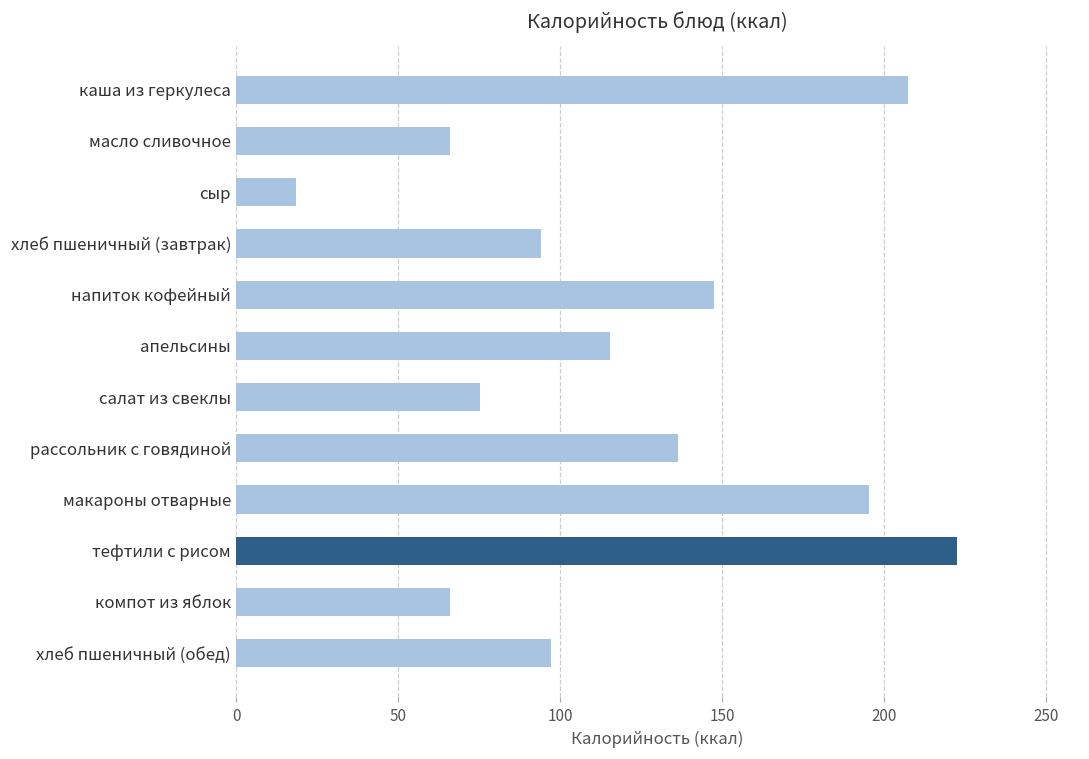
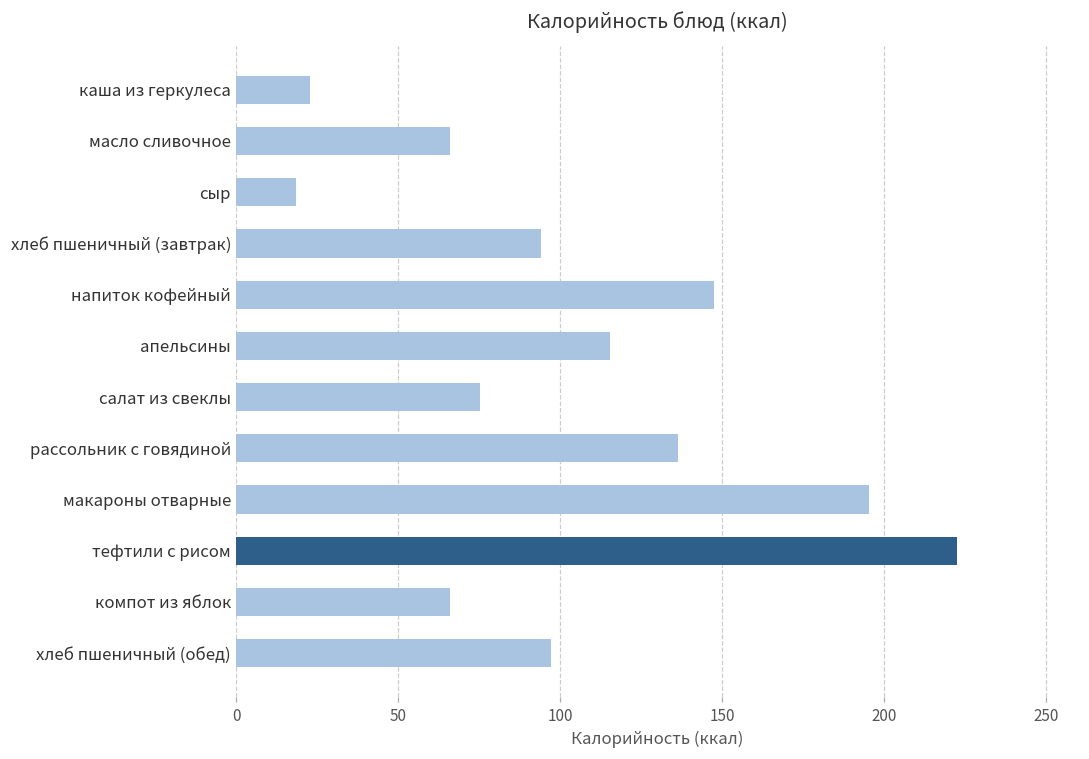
  {
-   "каша из геркулеса": 207,
+   "каша из геркулеса": 23,
    "масло сливочное": 66,
    "сыр": 18,
    "хлеб пшеничный (завтрак)": 94,
    "напиток кофейный": 148,
    "апельсины": 116,
    "салат из свеклы": 75,
    "рассольник с говядиной": 137,
    "макароны отварные": 195,
    "тефтили с рисом": 223,
    "компот из яблок": 66,
    "хлеб пшеничный (обед)": 97
  }
